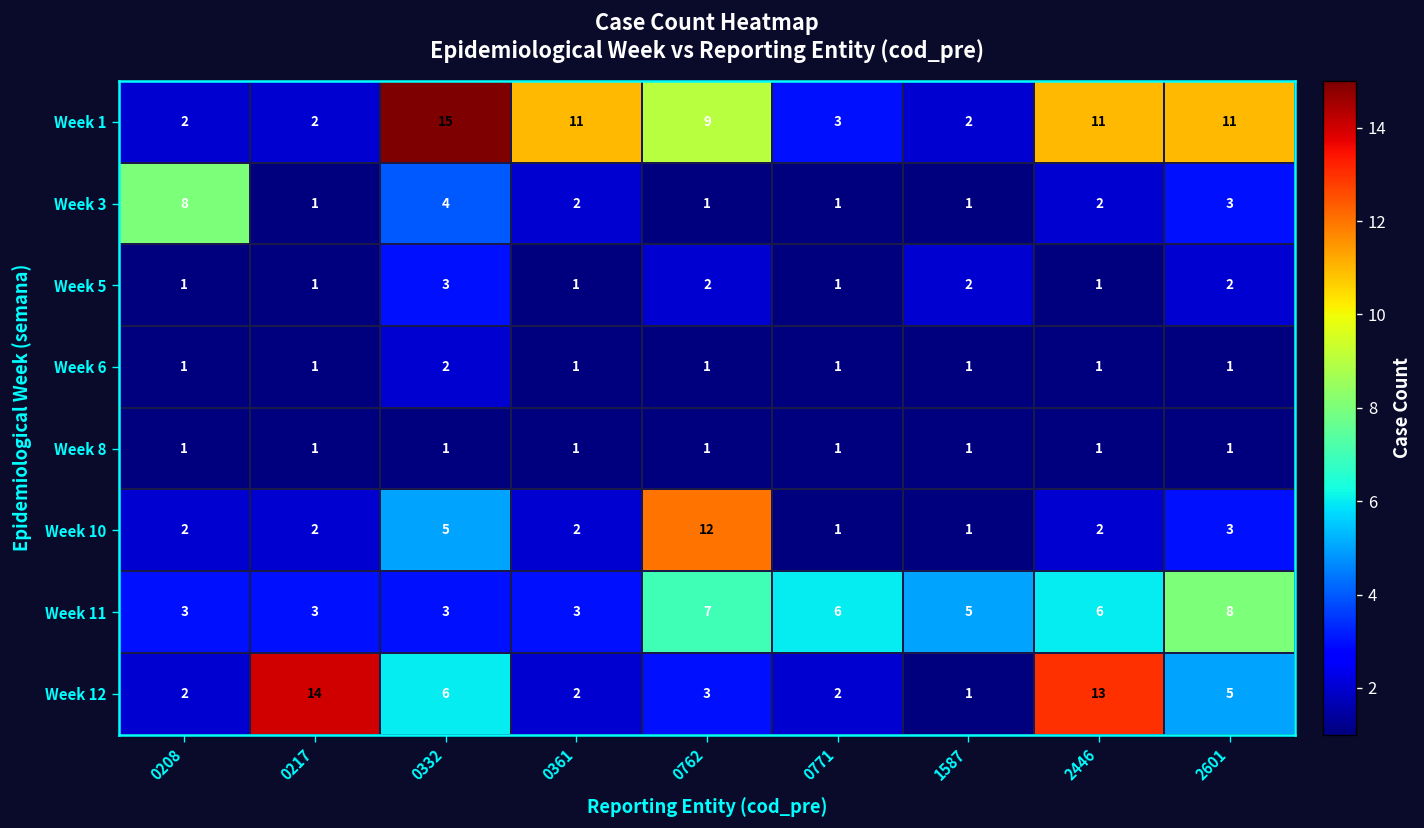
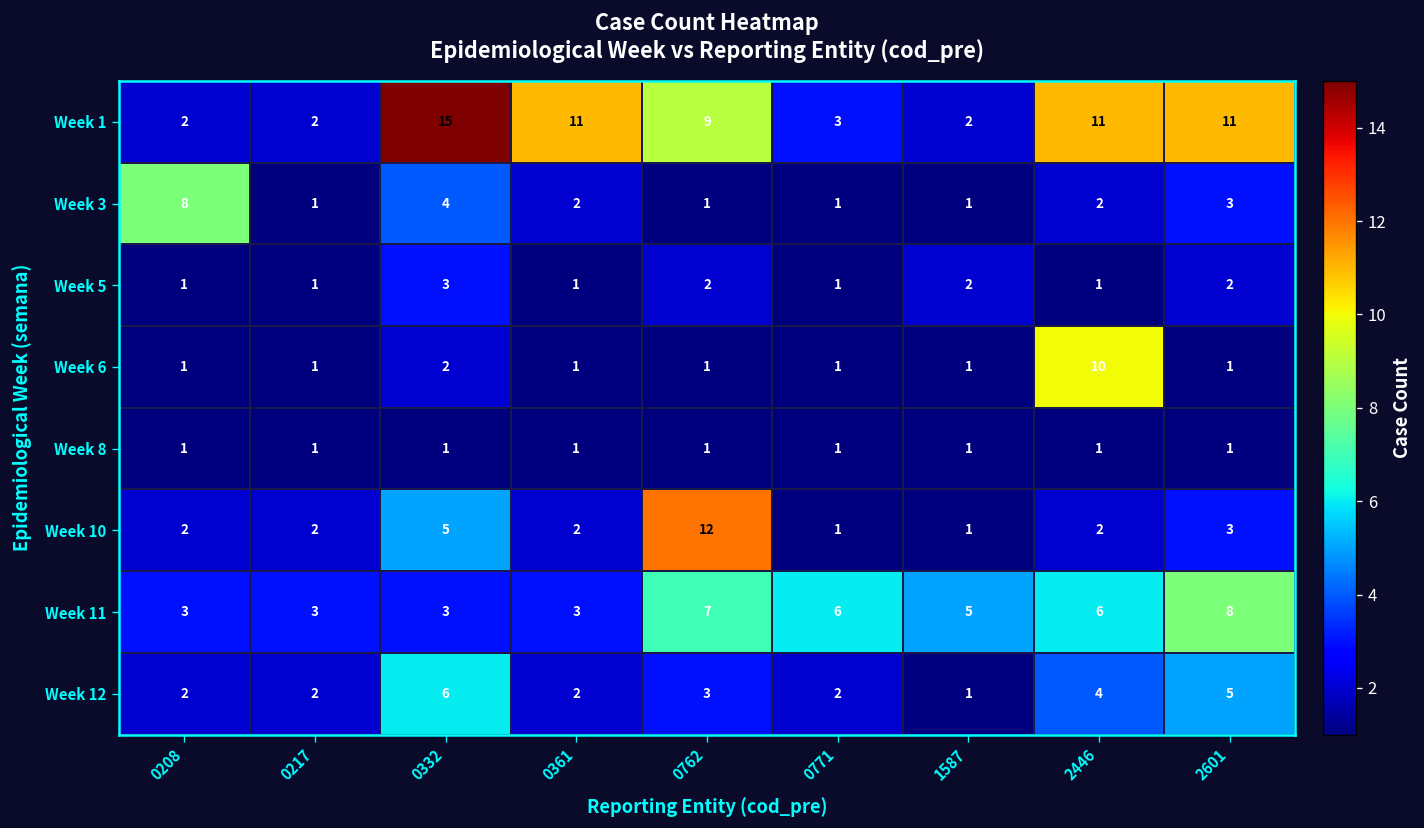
  {
    "Week 1": {
      "0208": 2,
      "0217": 2,
      "0332": 15,
      "0361": 11,
      "0762": 9,
      "0771": 3,
      "1587": 2,
      "2446": 11,
      "2601": 11
    },
    "Week 3": {
      "0208": 8,
      "0217": 1,
      "0332": 4,
      "0361": 2,
      "0762": 1,
      "0771": 1,
      "1587": 1,
      "2446": 2,
      "2601": 3
    },
    "Week 5": {
      "0208": 1,
      "0217": 1,
      "0332": 3,
      "0361": 1,
      "0762": 2,
      "0771": 1,
      "1587": 2,
      "2446": 1,
      "2601": 2
    },
    "Week 6": {
      "0208": 1,
      "0217": 1,
      "0332": 2,
      "0361": 1,
      "0762": 1,
      "0771": 1,
      "1587": 1,
-     "2446": 1,
+     "2446": 10,
      "2601": 1
    },
    "Week 8": {
      "0208": 1,
      "0217": 1,
      "0332": 1,
      "0361": 1,
      "0762": 1,
      "0771": 1,
      "1587": 1,
      "2446": 1,
      "2601": 1
    },
    "Week 10": {
      "0208": 2,
      "0217": 2,
      "0332": 5,
      "0361": 2,
      "0762": 12,
      "0771": 1,
      "1587": 1,
      "2446": 2,
      "2601": 3
    },
    "Week 11": {
      "0208": 3,
      "0217": 3,
      "0332": 3,
      "0361": 3,
      "0762": 7,
      "0771": 6,
      "1587": 5,
      "2446": 6,
      "2601": 8
    },
    "Week 12": {
      "0208": 2,
-     "0217": 14,
+     "0217": 2,
      "0332": 6,
      "0361": 2,
      "0762": 3,
      "0771": 2,
      "1587": 1,
-     "2446": 13,
+     "2446": 4,
      "2601": 5
    }
  }
